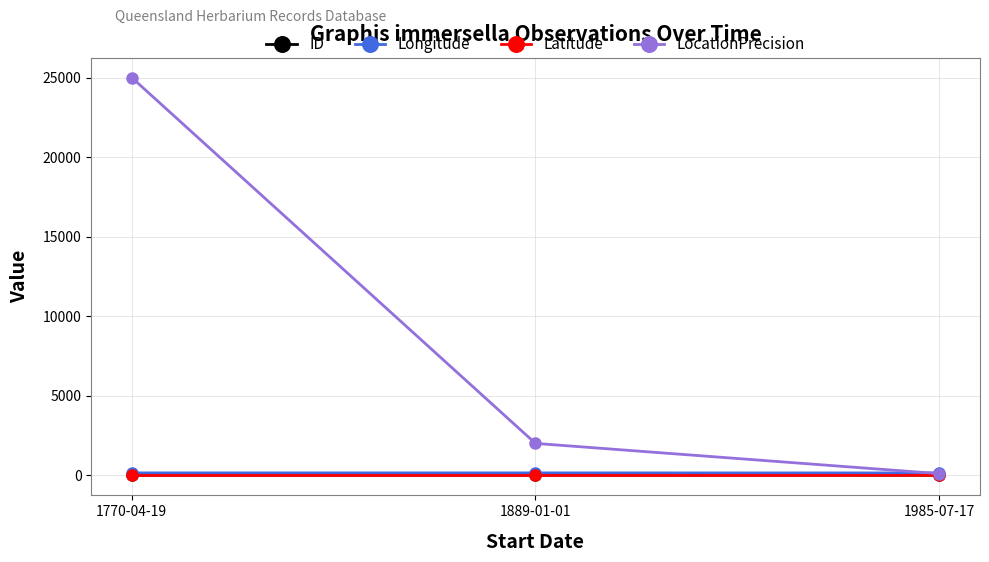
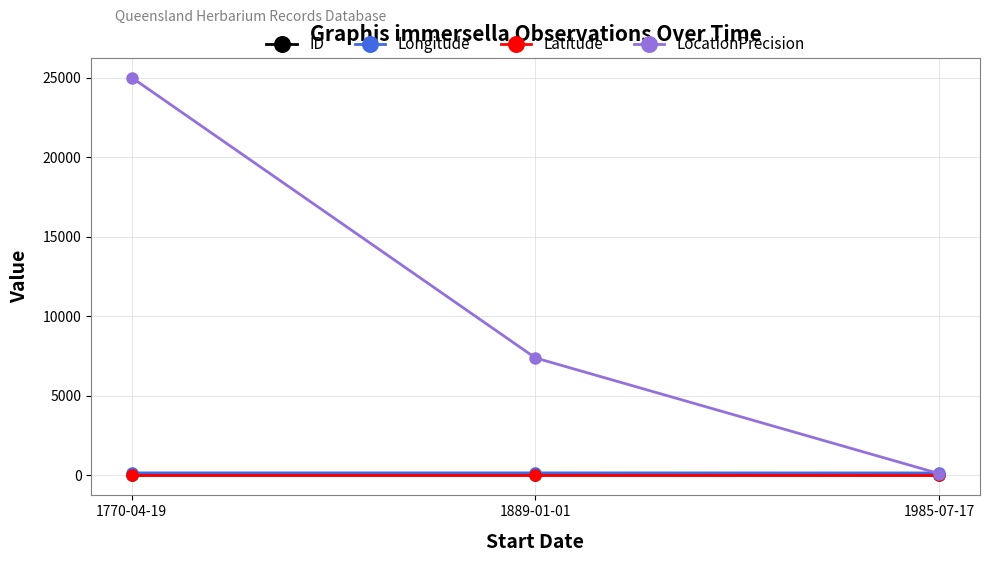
  {
    "LocationPrecision": {
      "1770-04-19": 25000,
-     "1889-01-01": 2000
+     "1889-01-01": 7400
    }
  }
